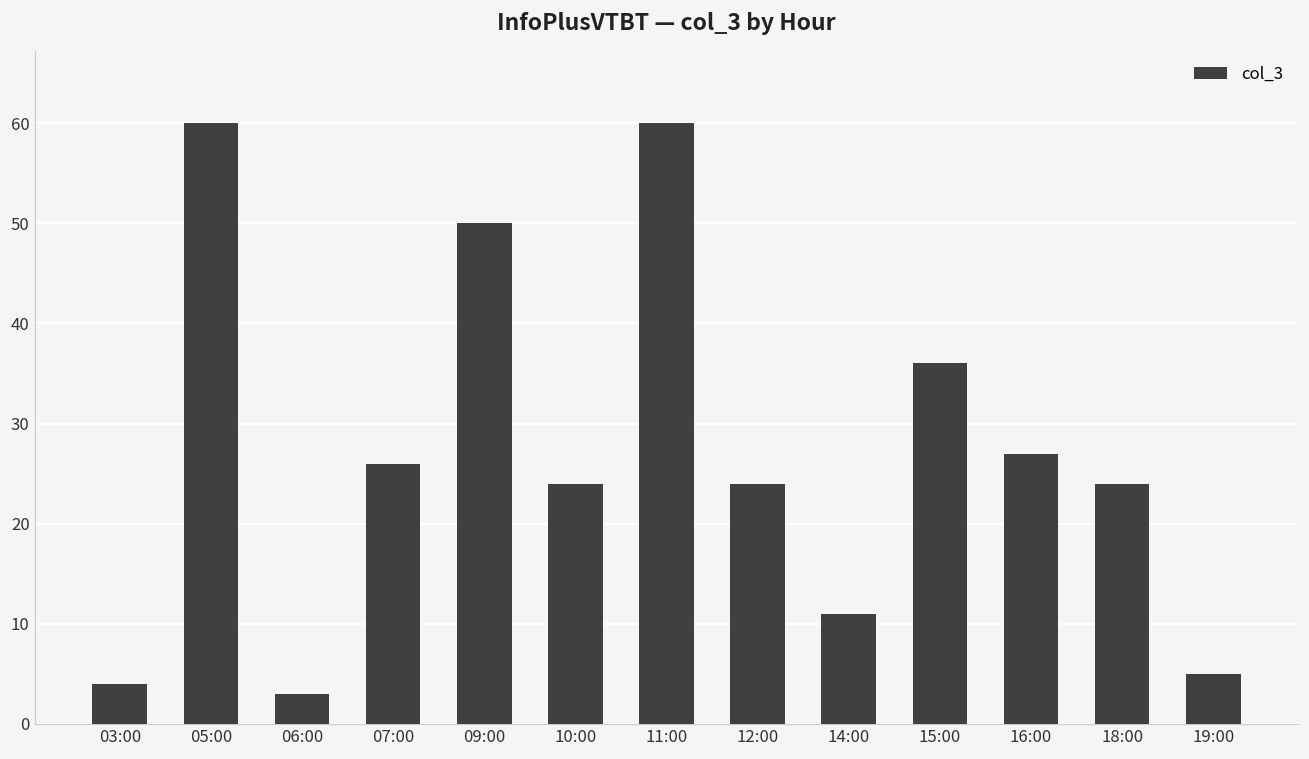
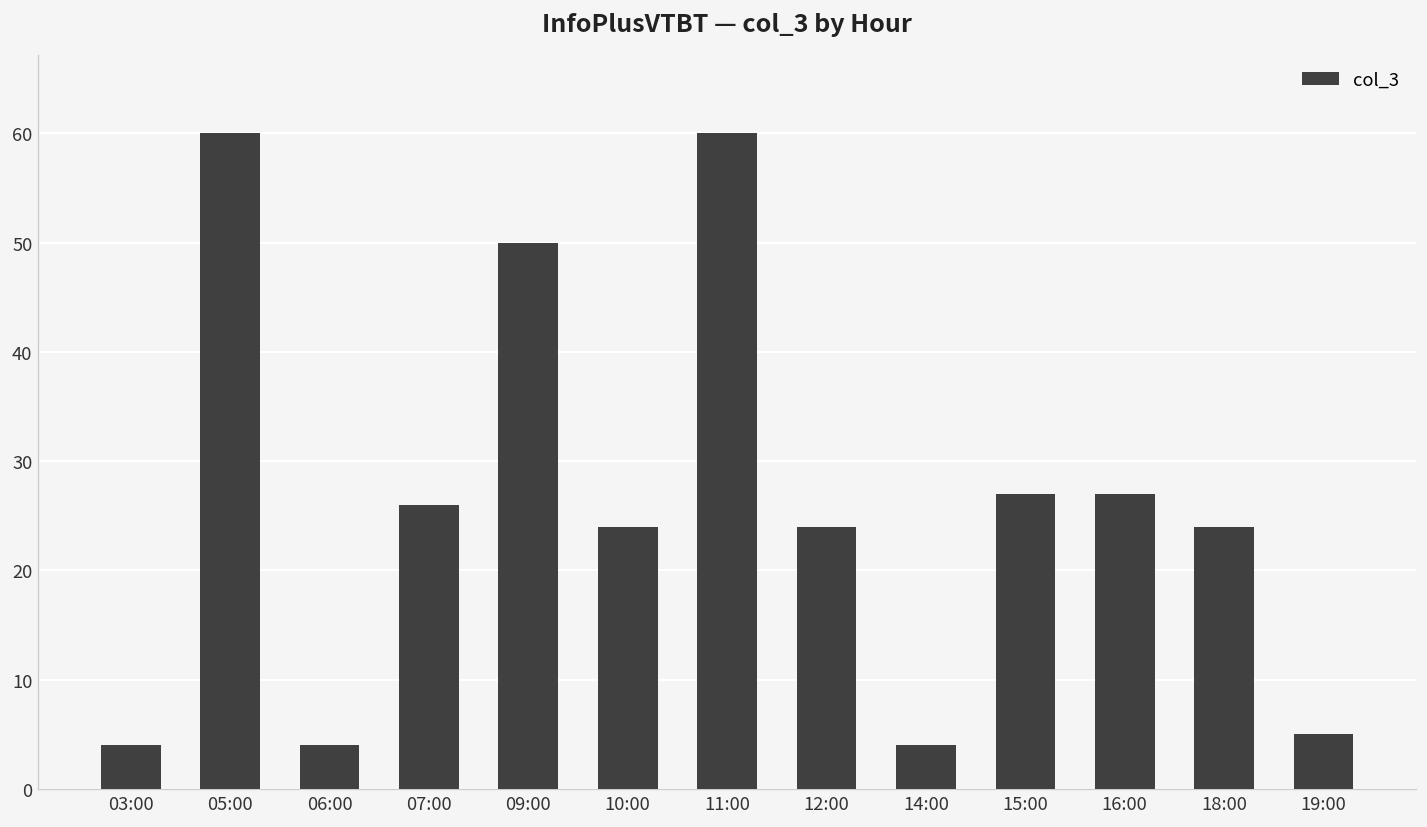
  {
    "03:00": 4,
    "05:00": 60,
-   "06:00": 3,
+   "06:00": 4,
    "07:00": 26,
    "09:00": 50,
    "10:00": 24,
    "11:00": 60,
    "12:00": 24,
-   "14:00": 11,
-   "15:00": 36,
+   "14:00": 4,
+   "15:00": 27,
    "16:00": 27,
    "18:00": 24,
    "19:00": 5
  }
